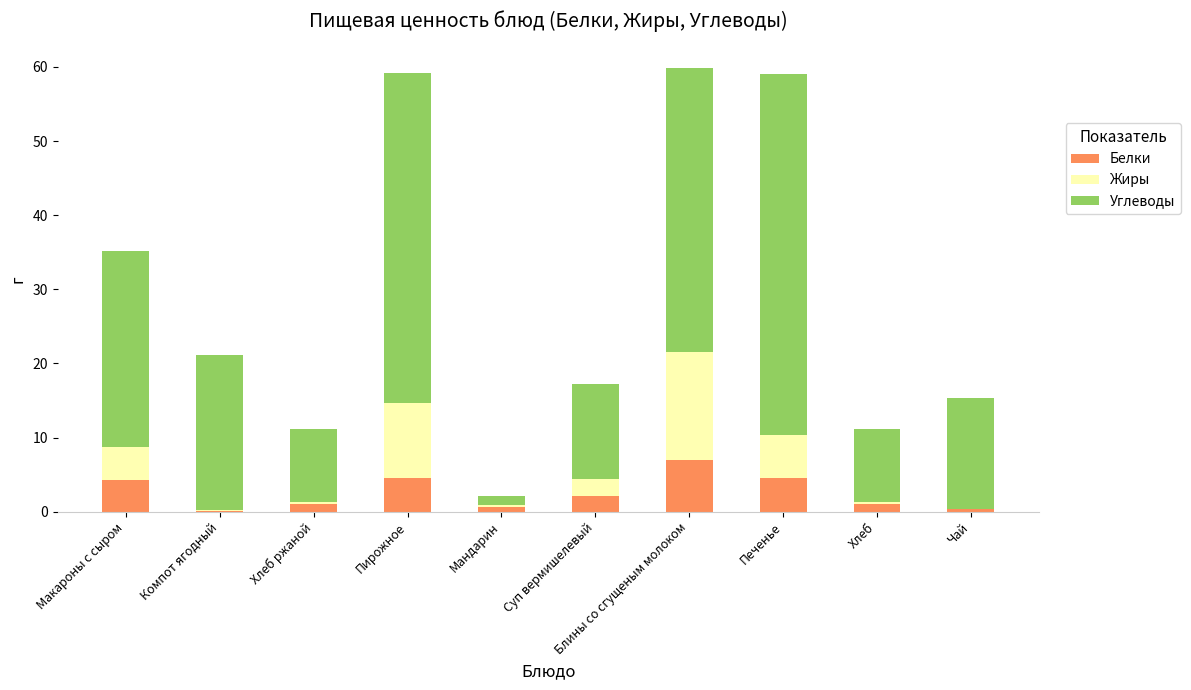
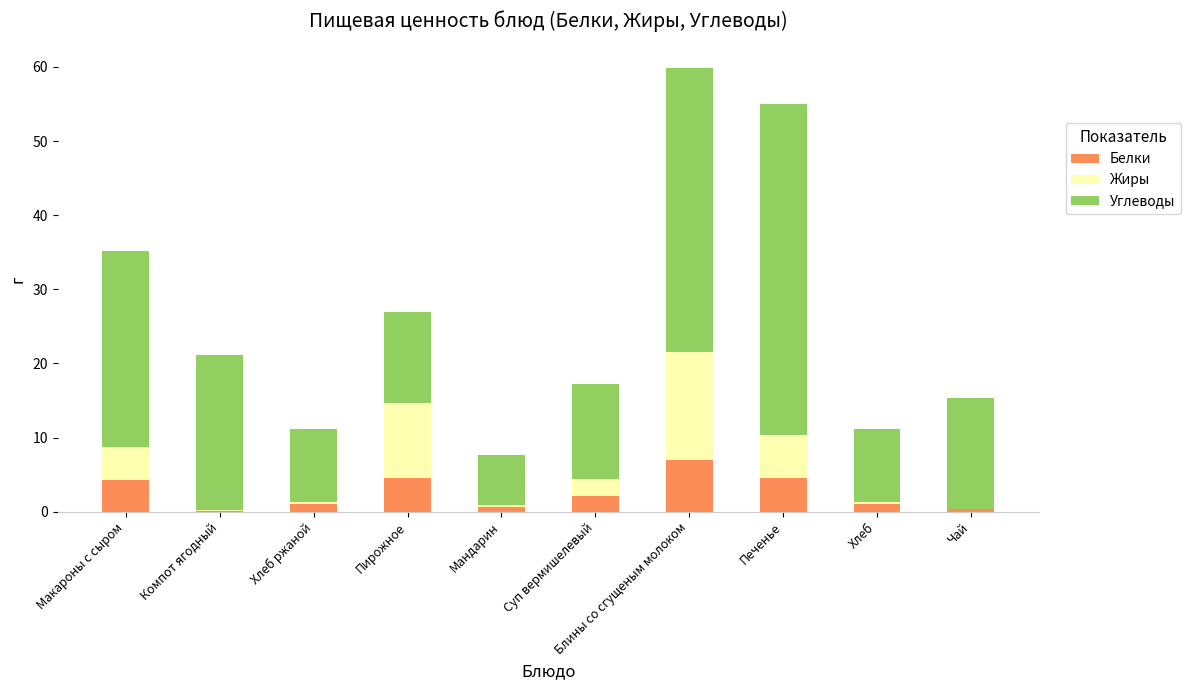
  {
    "Белки": {
      "Макароны с сыром": 4,
      "Хлеб ржаной": 1,
      "Пирожное": 5,
      "Мандарин": 1,
      "Суп вермишелевый": 2,
      "Блины со сгущеным молоком": 7,
      "Печенье": 5,
      "Хлеб": 1
    },
    "Жиры": {
      "Макароны с сыром": 5,
      "Пирожное": 10,
      "Суп вермишелевый": 2,
      "Блины со сгущеным молоком": 14,
      "Печенье": 6
    },
    "Углеводы": {
      "Макароны с сыром": 26,
      "Компот ягодный": 21,
      "Хлеб ржаной": 10,
-     "Пирожное": 45,
-     "Мандарин": 1,
+     "Пирожное": 12,
+     "Мандарин": 7,
      "Суп вермишелевый": 13,
      "Блины со сгущеным молоком": 38,
-     "Печенье": 49,
+     "Печенье": 45,
      "Хлеб": 10,
      "Чай": 15
    }
  }
